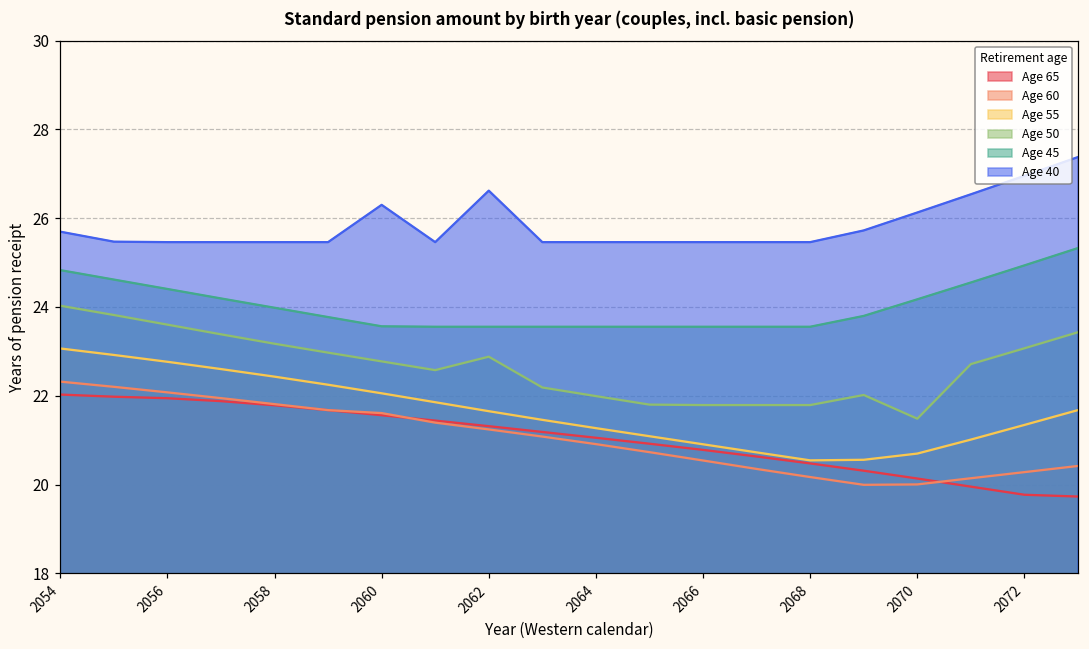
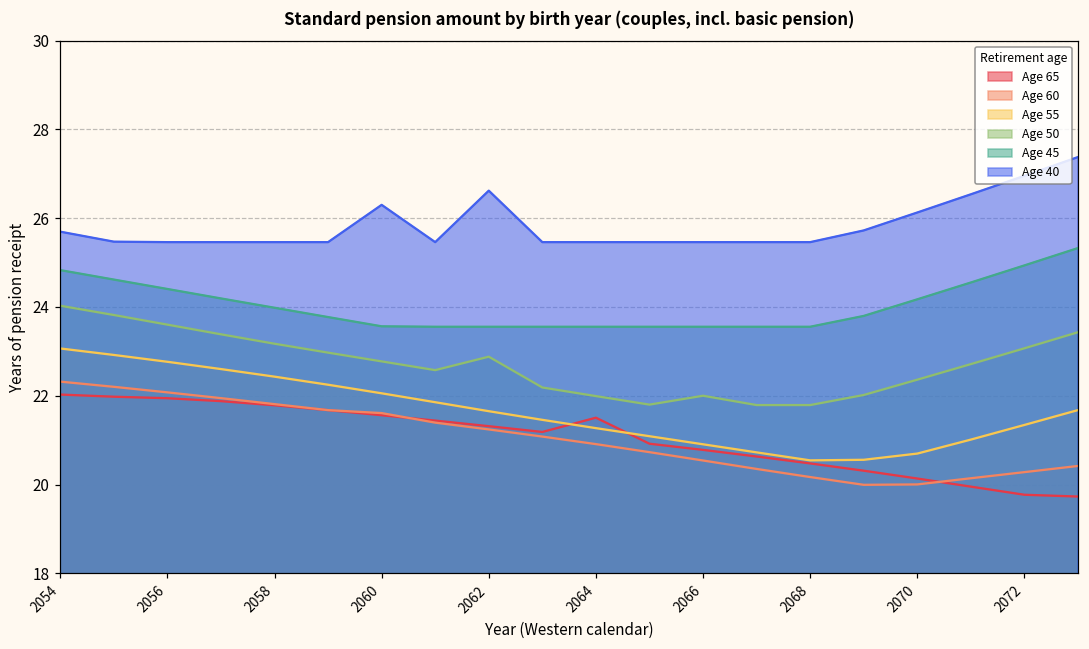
  {
    "Age 65": {
      "2054": 22.0,
      "2056": 21.9,
      "2062": 21.3,
-     "2064": 21.1,
+     "2064": 21.5,
      "2066": 20.8,
      "2068": 20.5,
      "2070": 20.1,
      "2072": 19.8
    },
    "Age 50": {
      "2054": 24.0,
      "2056": 23.6,
      "2058": 23.2,
      "2060": 22.8,
      "2062": 22.9,
      "2064": 22.0,
-     "2066": 21.8,
+     "2066": 22.0,
      "2068": 21.8,
-     "2070": 21.5,
+     "2070": 22.4,
      "2072": 23.1
    },
    "Age 45": {
      "2054": 24.8,
      "2056": 24.4,
      "2058": 24.0,
      "2060": 23.6,
      "2062": 23.6,
      "2064": 23.6,
      "2066": 23.6,
      "2068": 23.6,
      "2070": 24.2,
      "2072": 24.9
    },
    "Age 40": {
      "2054": 25.7,
      "2056": 25.5,
      "2058": 25.5,
      "2060": 26.3,
      "2062": 26.6,
      "2064": 25.5,
      "2066": 25.5,
      "2068": 25.5,
      "2070": 26.1,
      "2072": 27.0
    }
  }
